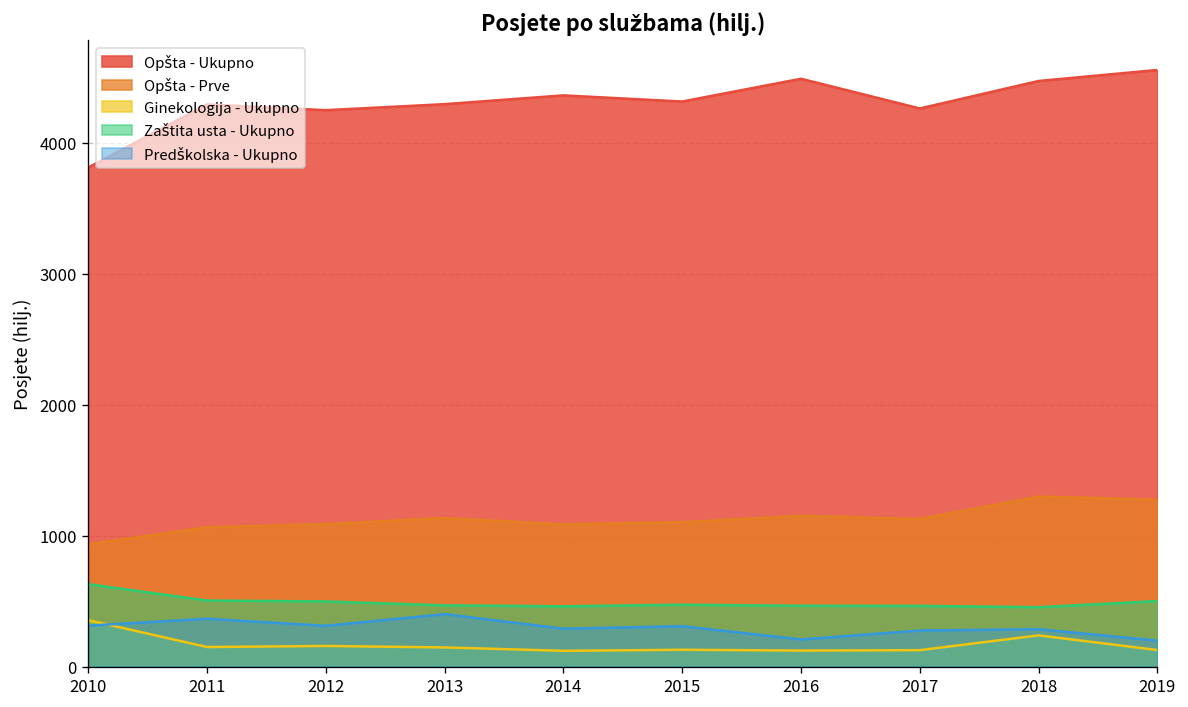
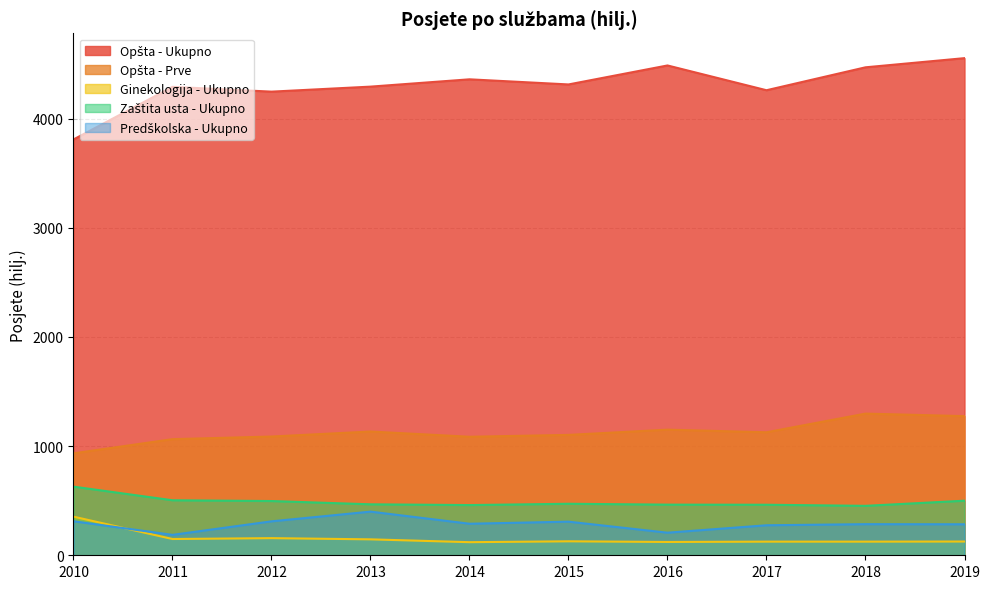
  {
    "Ginekologija - Ukupno": {
      "2010": 350,
      "2011": 150,
      "2012": 160,
      "2013": 150,
      "2014": 120,
      "2015": 130,
      "2016": 120,
      "2017": 130,
-     "2018": 240,
+     "2018": 130,
      "2019": 130
    },
    "Zaštita usta - Ukupno": {
      "2010": 630,
      "2011": 500,
      "2012": 500,
      "2013": 470,
      "2014": 460,
      "2015": 470,
      "2016": 460,
      "2017": 460,
      "2018": 450,
      "2019": 500
    },
    "Predškolska - Ukupno": {
      "2010": 310,
-     "2011": 370,
+     "2011": 190,
      "2012": 310,
      "2013": 400,
      "2014": 290,
      "2015": 310,
      "2016": 210,
      "2017": 280,
      "2018": 290,
-     "2019": 200
+     "2019": 280
    }
  }
